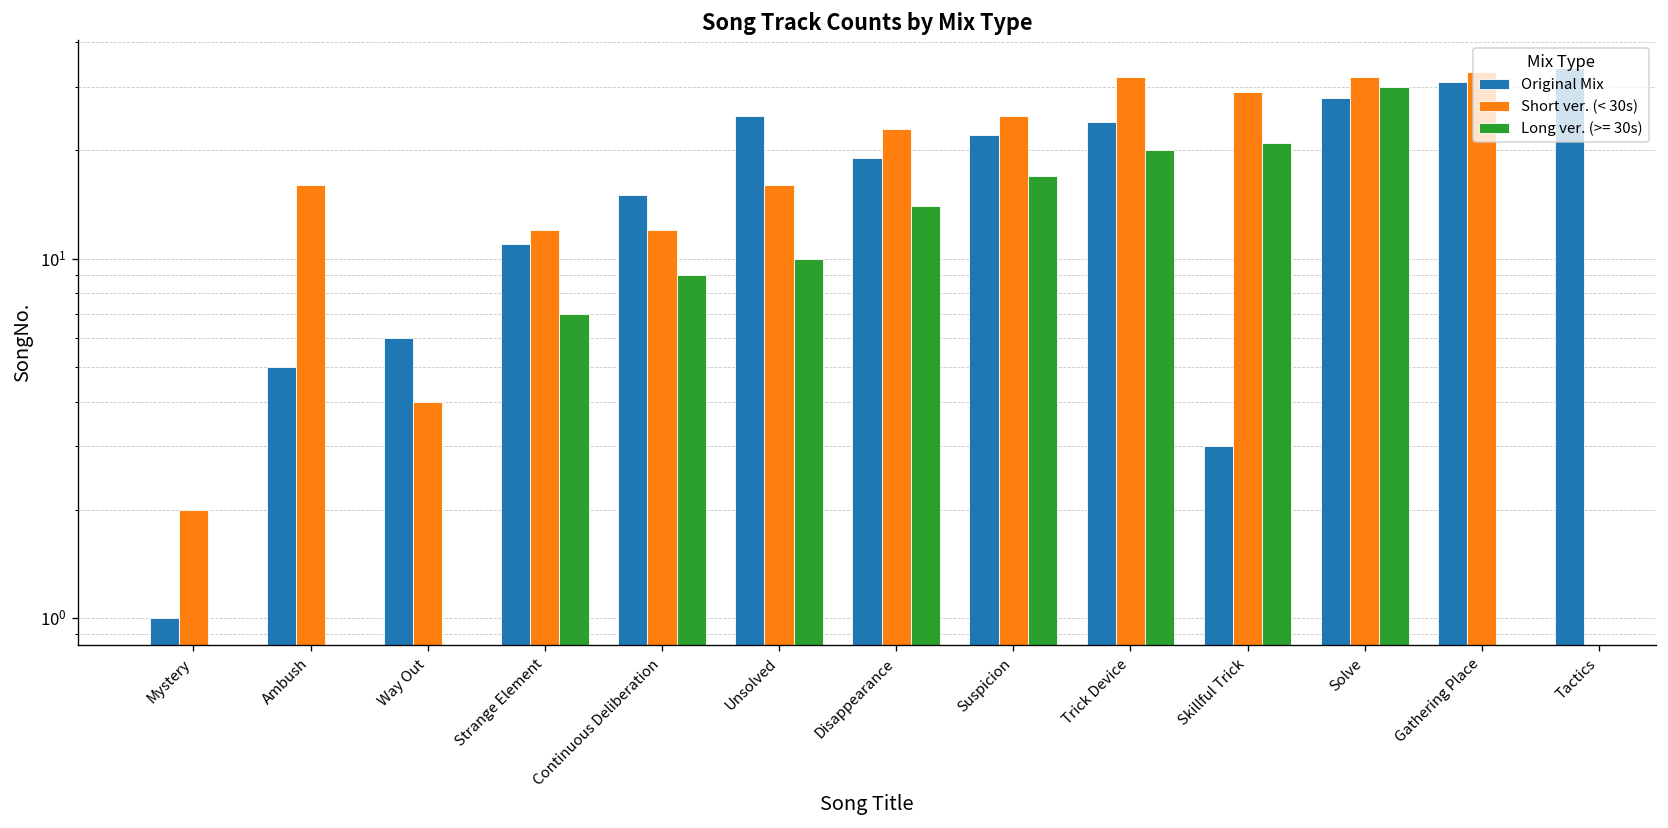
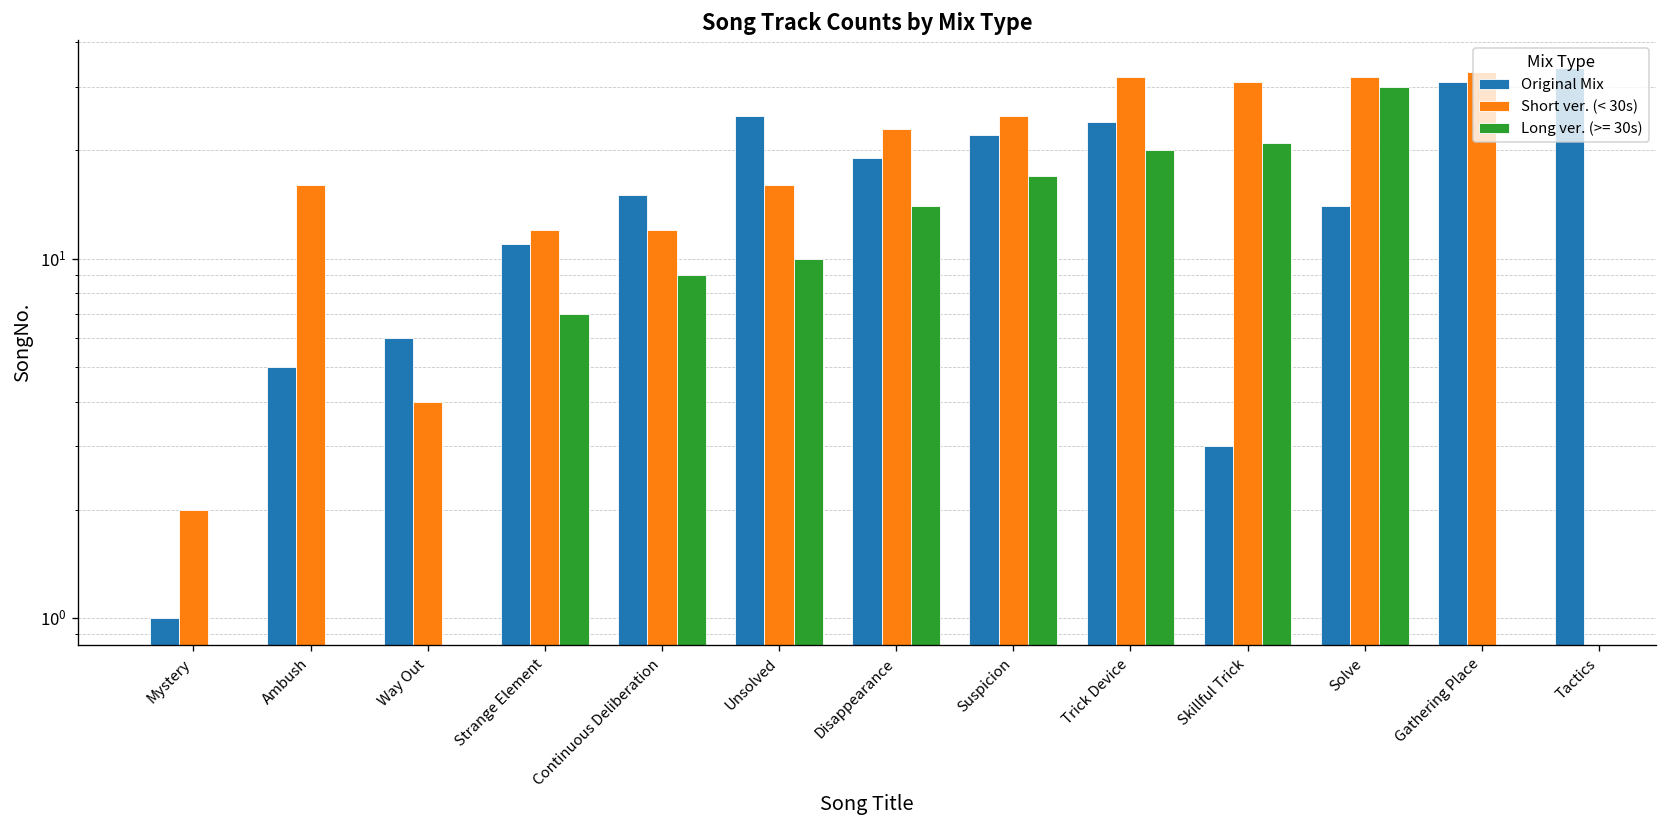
  {
    "Original Mix": {
      "Mystery": 1,
      "Ambush": 5,
      "Way Out": 6,
      "Strange Element": 11,
      "Continuous Deliberation": 15,
      "Unsolved": 25,
      "Disappearance": 19,
      "Suspicion": 22,
      "Trick Device": 24,
      "Skillful Trick": 3,
-     "Solve": 28,
+     "Solve": 14,
      "Gathering Place": 31
    },
    "Short ver. (< 30s)": {
      "Mystery": 2,
      "Ambush": 16,
      "Way Out": 4,
      "Strange Element": 12,
      "Continuous Deliberation": 12,
      "Unsolved": 16,
      "Disappearance": 23,
      "Suspicion": 25,
      "Trick Device": 32,
-     "Skillful Trick": 29,
+     "Skillful Trick": 31,
      "Solve": 32
    }
  }
